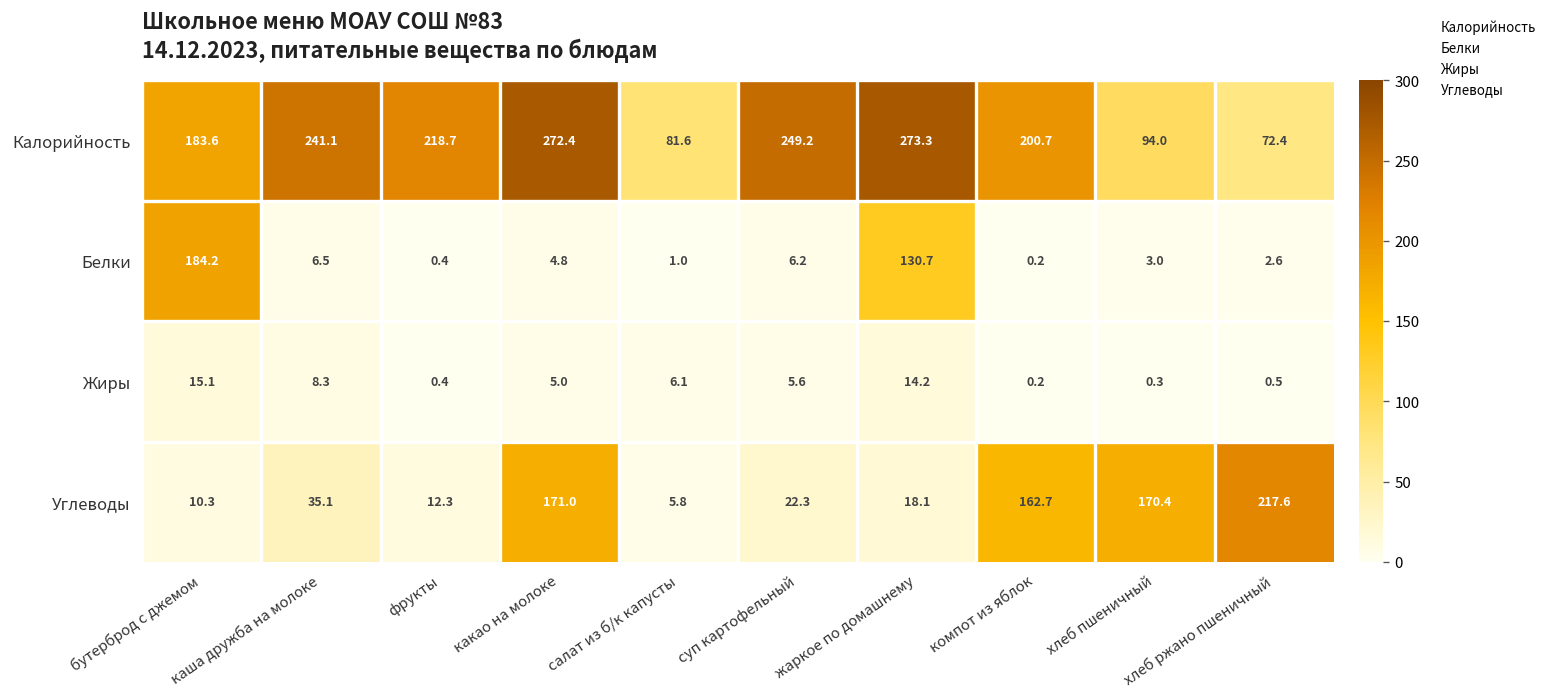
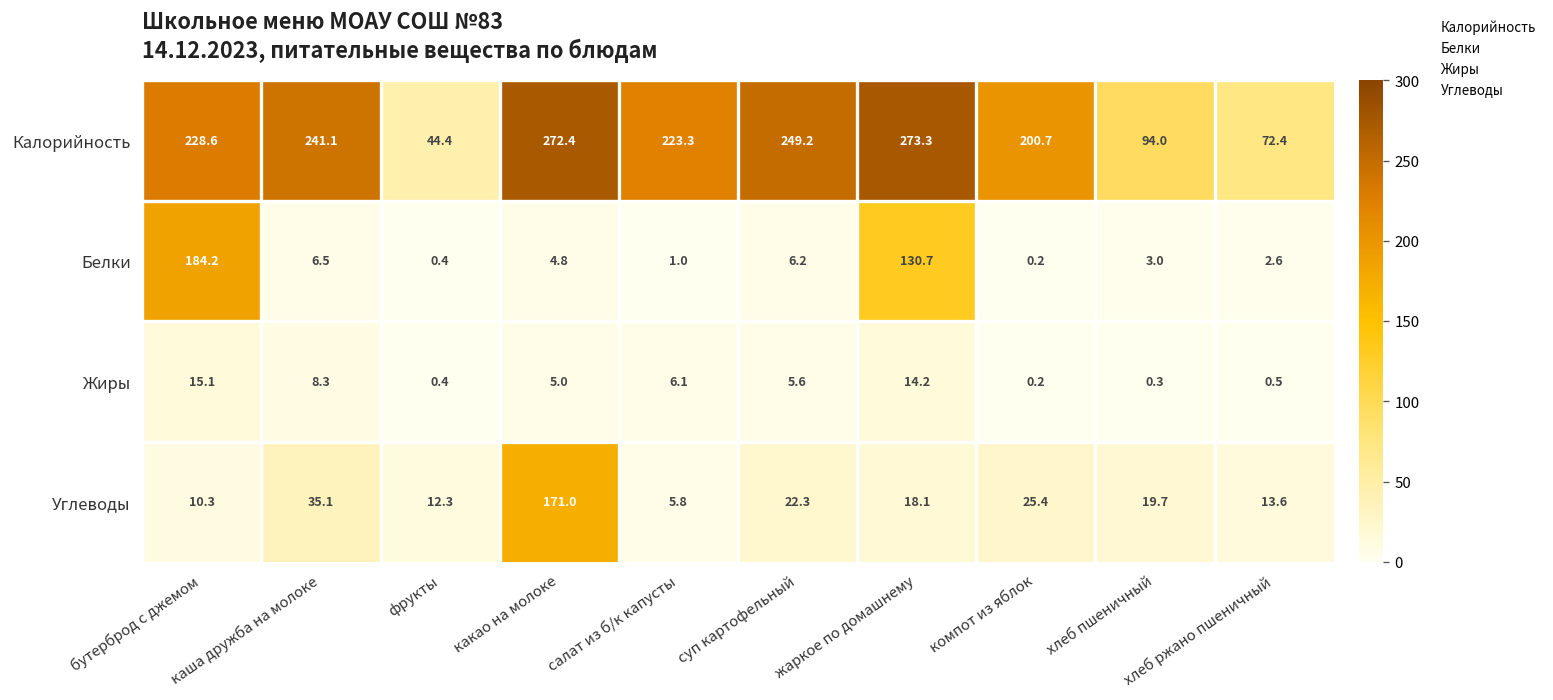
  {
    "Калорийность": {
-     "бутерброд с джемом": 183.6,
+     "бутерброд с джемом": 228.6,
      "каша дружба на молоке": 241.1,
-     "фрукты": 218.7,
+     "фрукты": 44.4,
      "какао на молоке": 272.4,
-     "салат из б/к капусты": 81.6,
+     "салат из б/к капусты": 223.3,
      "суп картофельный": 249.2,
      "жаркое по домашнему": 273.3,
      "компот из яблок": 200.7,
      "хлеб пшеничный": 94.0,
      "хлеб ржано пшеничный": 72.4
    },
    "Белки": {
      "бутерброд с джемом": 184.2,
      "каша дружба на молоке": 6.5,
      "фрукты": 0.4,
      "какао на молоке": 4.8,
      "салат из б/к капусты": 1.0,
      "суп картофельный": 6.2,
      "жаркое по домашнему": 130.7,
      "компот из яблок": 0.2,
      "хлеб пшеничный": 3.0,
      "хлеб ржано пшеничный": 2.6
    },
    "Жиры": {
      "бутерброд с джемом": 15.1,
      "каша дружба на молоке": 8.3,
      "фрукты": 0.4,
      "какао на молоке": 5.0,
      "салат из б/к капусты": 6.1,
      "суп картофельный": 5.6,
      "жаркое по домашнему": 14.2,
      "компот из яблок": 0.2,
      "хлеб пшеничный": 0.3,
      "хлеб ржано пшеничный": 0.5
    },
    "Углеводы": {
      "бутерброд с джемом": 10.3,
      "каша дружба на молоке": 35.1,
      "фрукты": 12.3,
      "какао на молоке": 171.0,
      "салат из б/к капусты": 5.8,
      "суп картофельный": 22.3,
      "жаркое по домашнему": 18.1,
-     "компот из яблок": 162.7,
-     "хлеб пшеничный": 170.4,
-     "хлеб ржано пшеничный": 217.6
+     "компот из яблок": 25.4,
+     "хлеб пшеничный": 19.7,
+     "хлеб ржано пшеничный": 13.6
    }
  }
